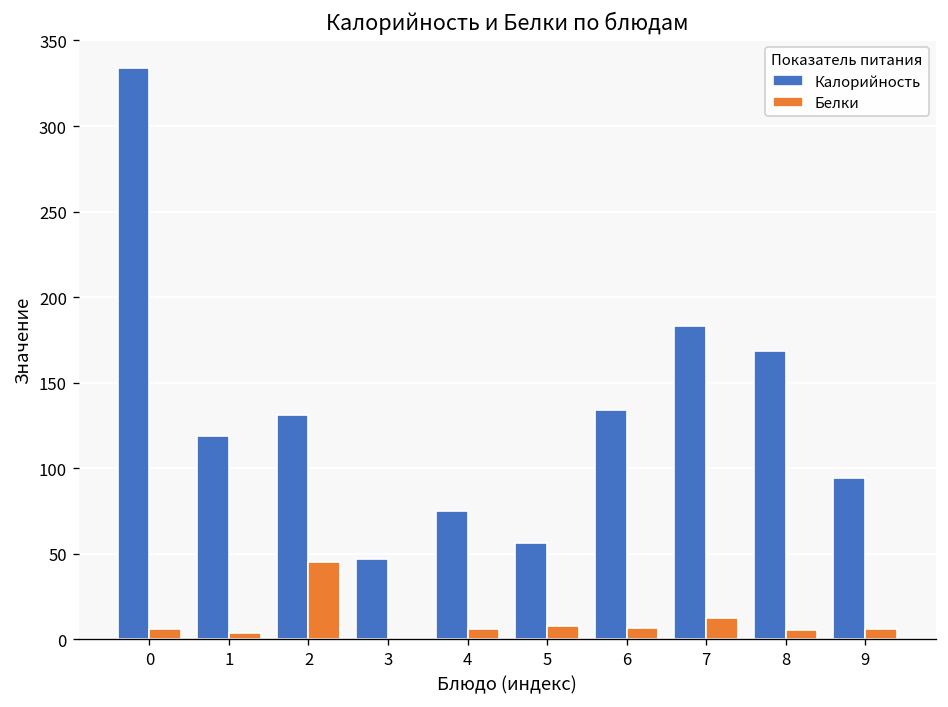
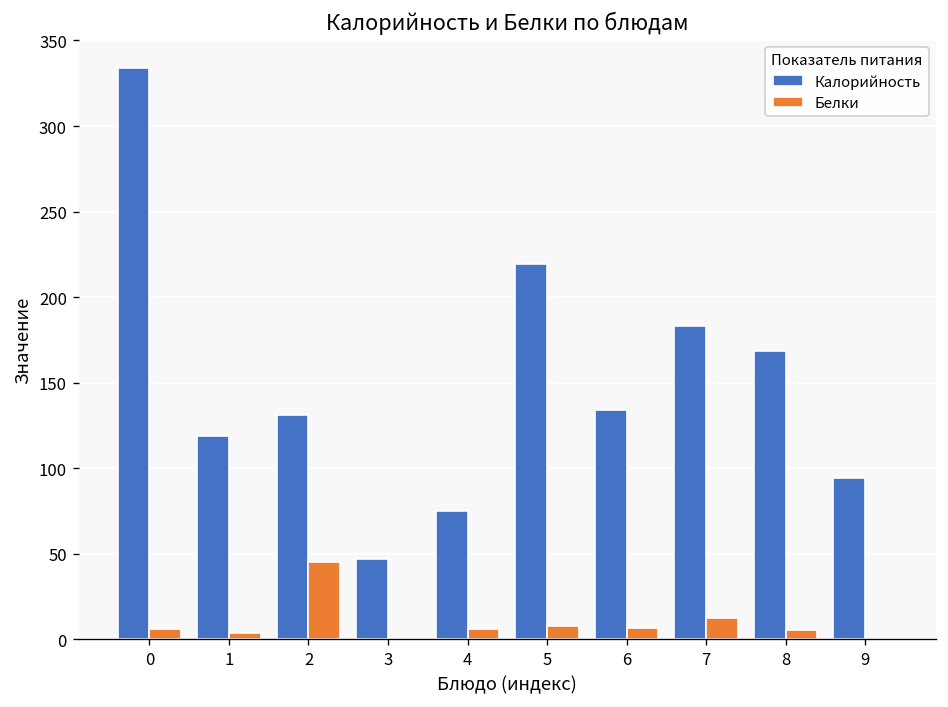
  {
    "Калорийность": {
      "0": 334,
      "1": 119,
      "2": 131,
      "3": 47,
      "4": 75,
-     "5": 56,
+     "5": 219,
      "6": 134,
      "7": 183,
      "8": 168,
      "9": 94
    },
    "Белки": {
      "0": 6,
      "1": 4,
      "2": 45,
      "3": 0,
      "4": 6,
      "5": 8,
      "6": 7,
      "7": 12,
      "8": 6,
-     "9": 6
+     "9": 0
    }
  }
